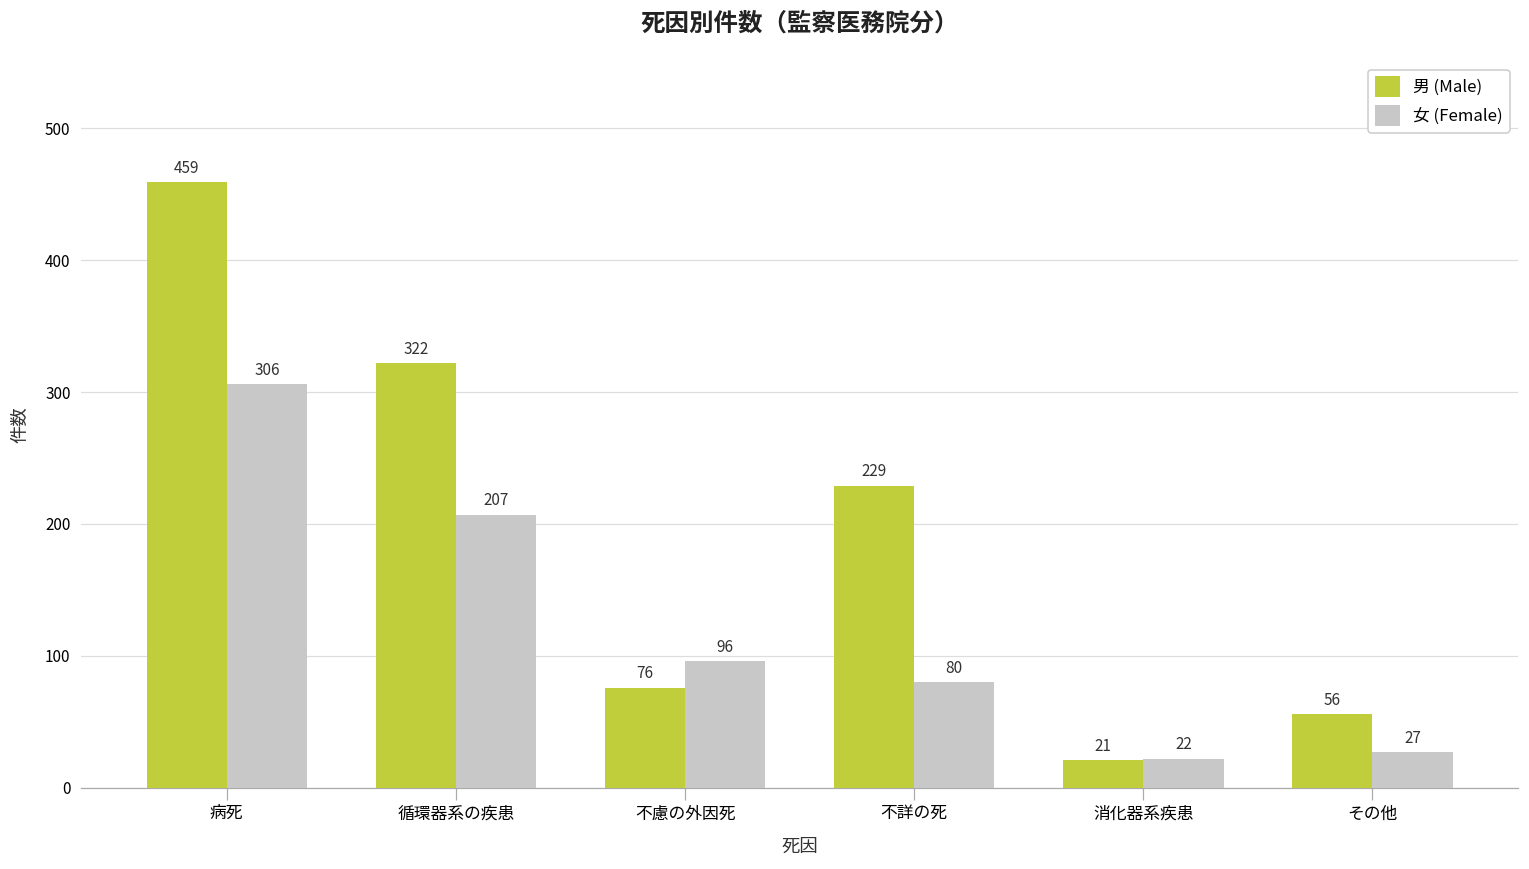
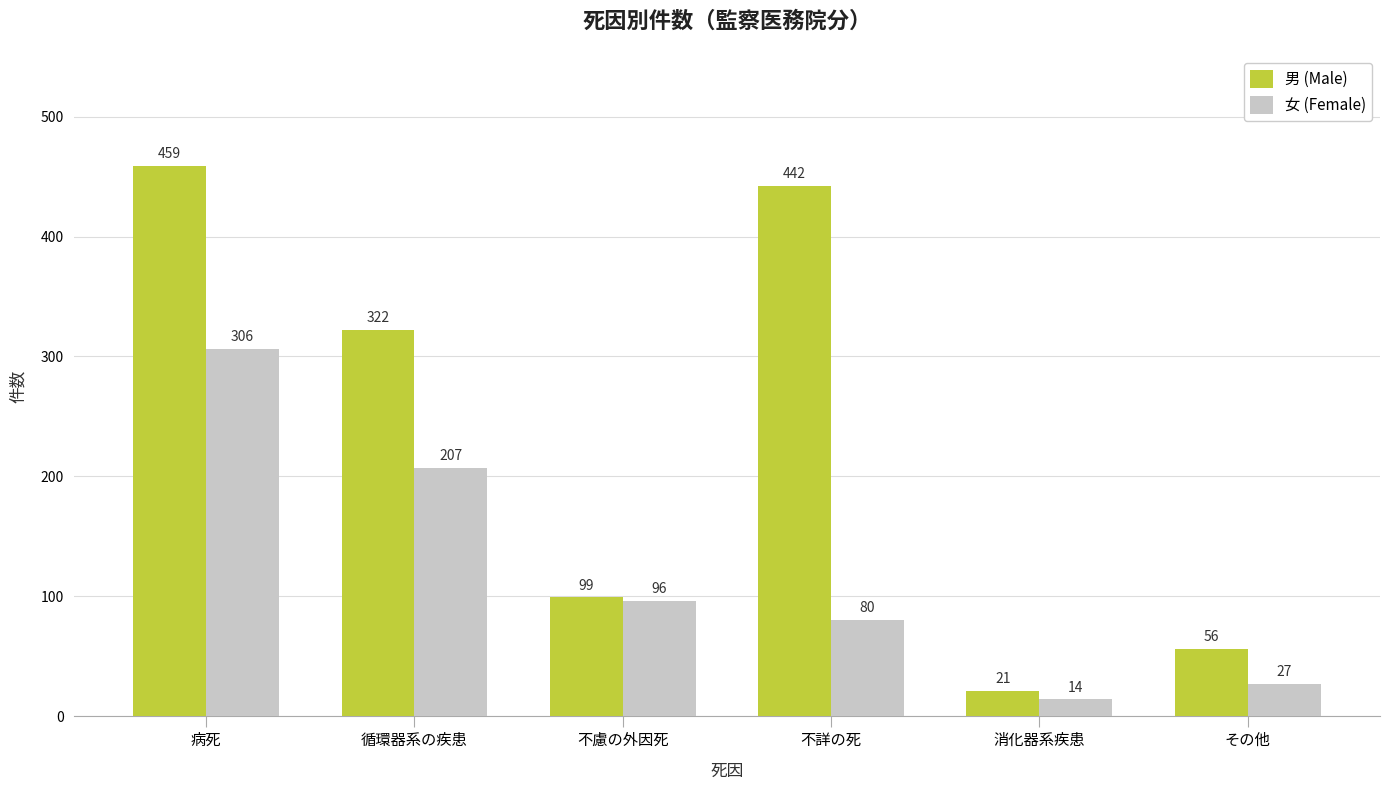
  {
    "男 (Male)": {
      "病死": 459,
      "循環器系の疾患": 322,
-     "不慮の外因死": 76,
-     "不詳の死": 229,
+     "不慮の外因死": 99,
+     "不詳の死": 442,
      "消化器系疾患": 21,
      "その他": 56
    },
    "女 (Female)": {
      "病死": 306,
      "循環器系の疾患": 207,
      "不慮の外因死": 96,
      "不詳の死": 80,
-     "消化器系疾患": 22,
+     "消化器系疾患": 14,
      "その他": 27
    }
  }
